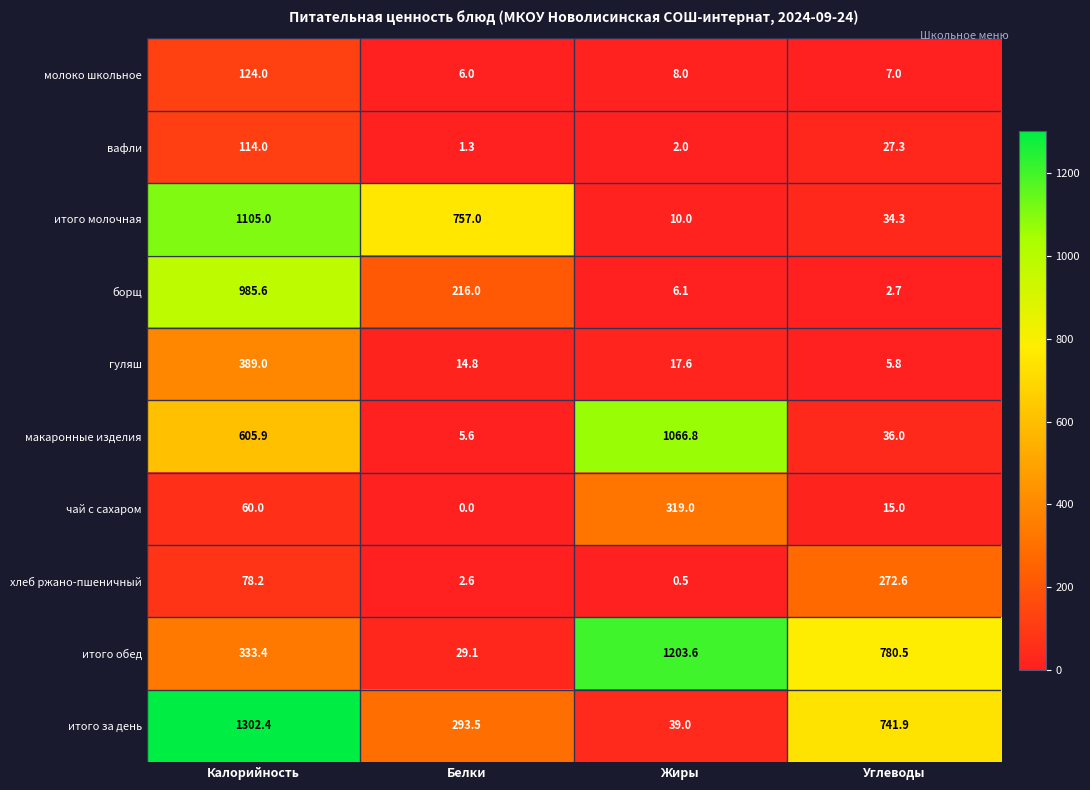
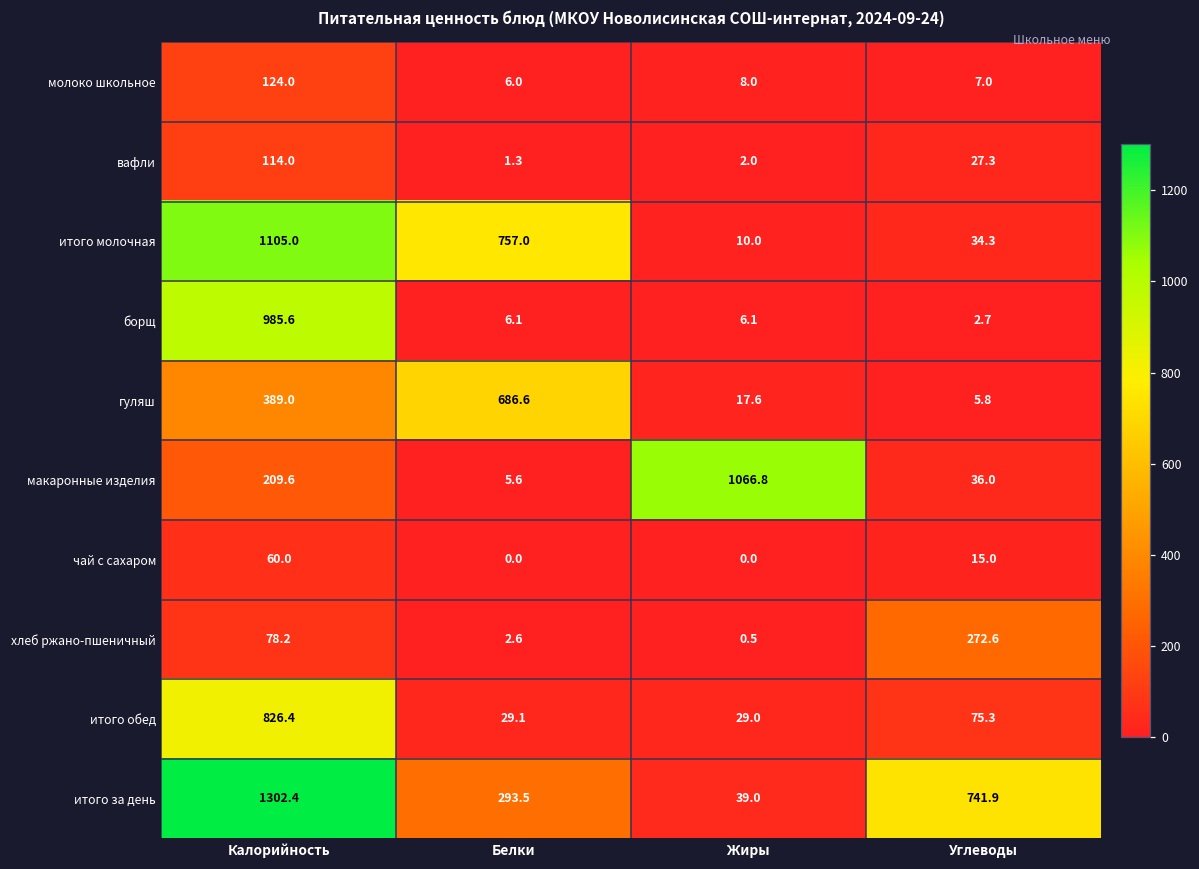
  {
    "молоко школьное": {
      "Калорийность": 124.0,
      "Белки": 6.0,
      "Жиры": 8.0,
      "Углеводы": 7.0
    },
    "вафли": {
      "Калорийность": 114.0,
      "Белки": 1.3,
      "Жиры": 2.0,
      "Углеводы": 27.3
    },
    "итого молочная": {
      "Калорийность": 1105.0,
      "Белки": 757.0,
      "Жиры": 10.0,
      "Углеводы": 34.3
    },
    "борщ": {
      "Калорийность": 985.6,
-     "Белки": 216.0,
+     "Белки": 6.1,
      "Жиры": 6.1,
      "Углеводы": 2.7
    },
    "гуляш": {
      "Калорийность": 389.0,
-     "Белки": 14.8,
+     "Белки": 686.6,
      "Жиры": 17.6,
      "Углеводы": 5.8
    },
    "макаронные изделия": {
-     "Калорийность": 605.9,
+     "Калорийность": 209.6,
      "Белки": 5.6,
      "Жиры": 1066.8,
      "Углеводы": 36.0
    },
    "чай с сахаром": {
      "Калорийность": 60.0,
      "Белки": 0.0,
-     "Жиры": 319.0,
+     "Жиры": 0.0,
      "Углеводы": 15.0
    },
    "хлеб ржано-пшеничный": {
      "Калорийность": 78.2,
      "Белки": 2.6,
      "Жиры": 0.5,
      "Углеводы": 272.6
    },
    "итого обед": {
-     "Калорийность": 333.4,
+     "Калорийность": 826.4,
      "Белки": 29.1,
-     "Жиры": 1203.6,
-     "Углеводы": 780.5
+     "Жиры": 29.0,
+     "Углеводы": 75.3
    },
    "итого за день": {
      "Калорийность": 1302.4,
      "Белки": 293.5,
      "Жиры": 39.0,
      "Углеводы": 741.9
    }
  }
